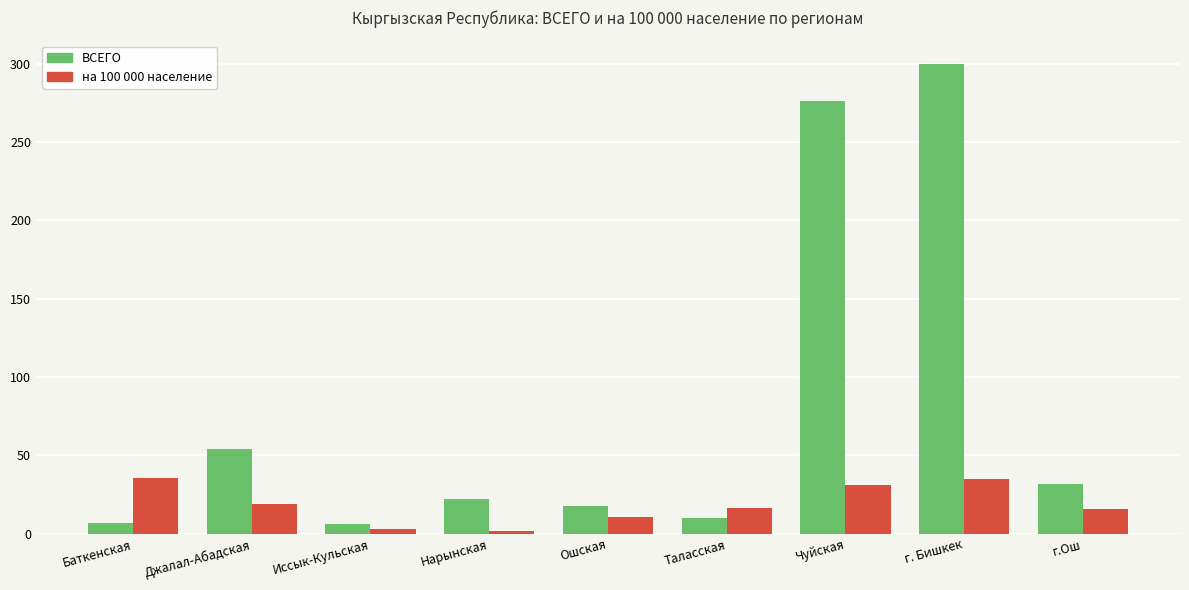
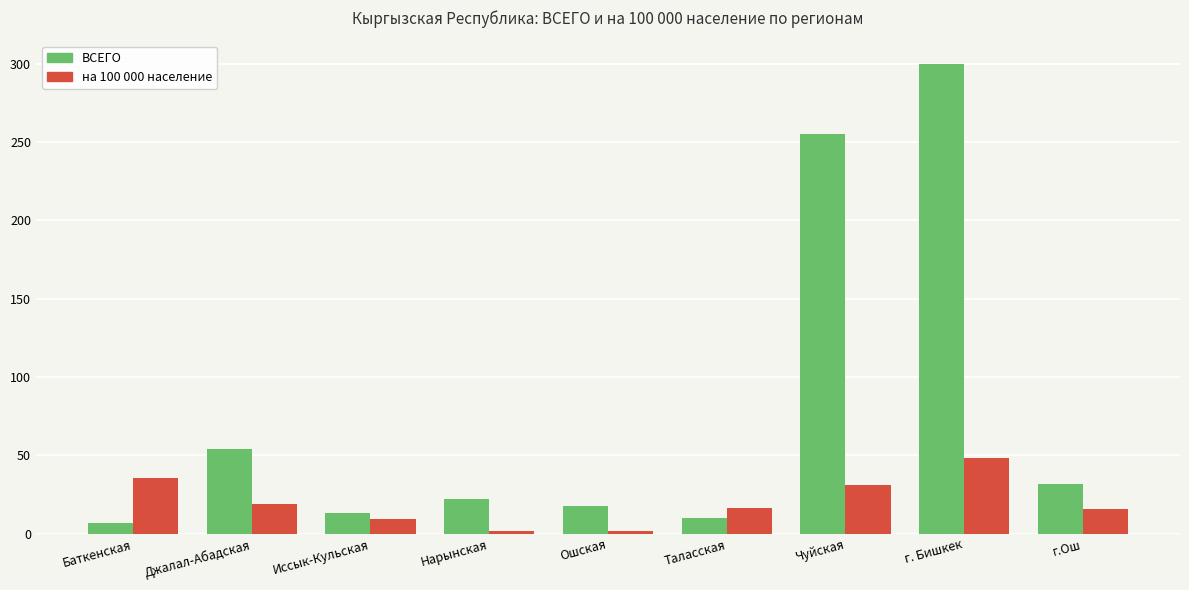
  {
    "ВСЕГО": {
      "Баткенская": 7,
      "Джалал-Абадская": 54,
-     "Иссык-Кульская": 6,
+     "Иссык-Кульская": 13,
      "Нарынская": 22,
      "Ошская": 18,
      "Таласская": 10,
-     "Чуйская": 276,
+     "Чуйская": 255,
      "г. Бишкек": 300,
      "г.Ош": 32
    },
    "на 100 000 население": {
      "Баткенская": 36,
      "Джалал-Абадская": 19,
-     "Иссык-Кульская": 3,
+     "Иссык-Кульская": 10,
      "Нарынская": 2,
-     "Ошская": 11,
+     "Ошская": 2,
      "Таласская": 16,
      "Чуйская": 31,
-     "г. Бишкек": 35,
+     "г. Бишкек": 48,
      "г.Ош": 16
    }
  }
